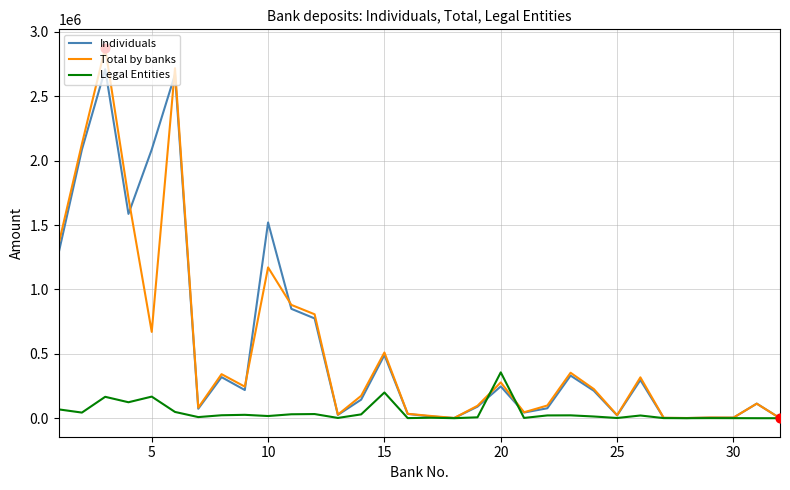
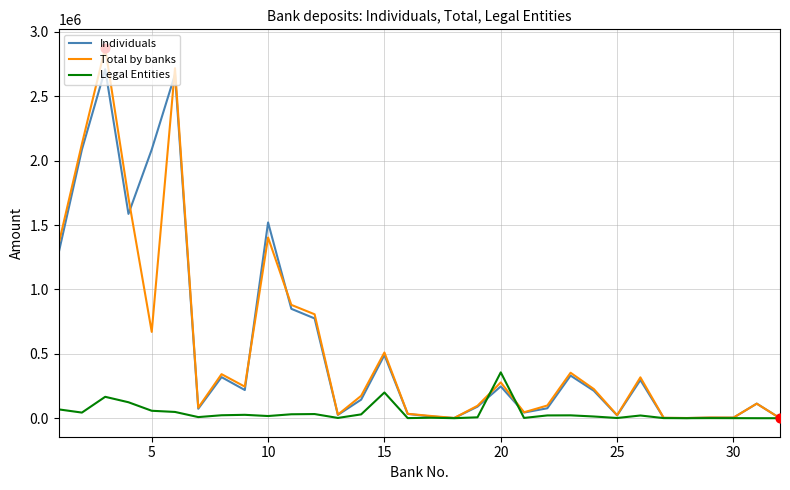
  {
    "Individuals": {
      "5": 2090000,
      "10": 1520000,
      "15": 490000,
      "20": 250000
    },
    "Total by banks": {
      "5": 670000,
-     "10": 1170000,
+     "10": 1400000,
      "15": 510000,
      "20": 280000
    },
    "Legal Entities": {
-     "5": 170000,
+     "5": 60000,
      "10": 20000,
      "15": 200000,
      "20": 360000,
      "25": 0
    }
  }
